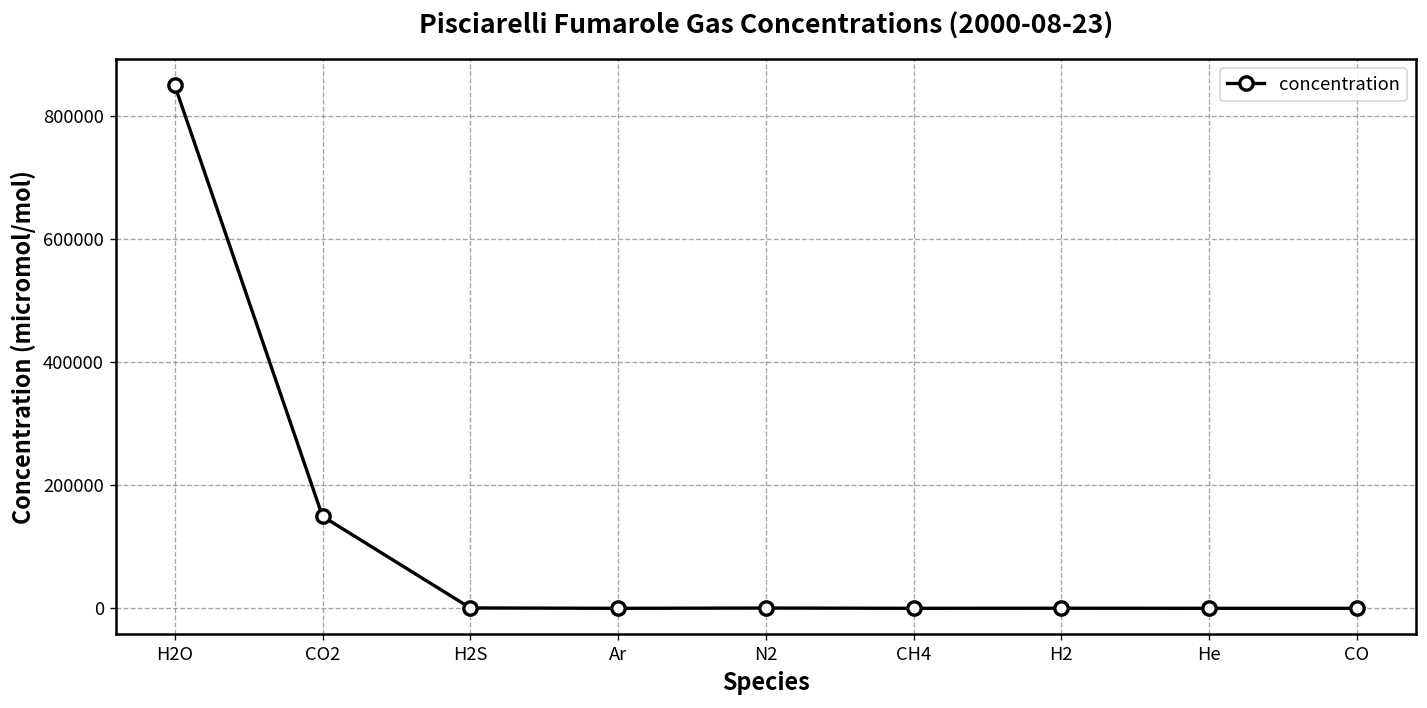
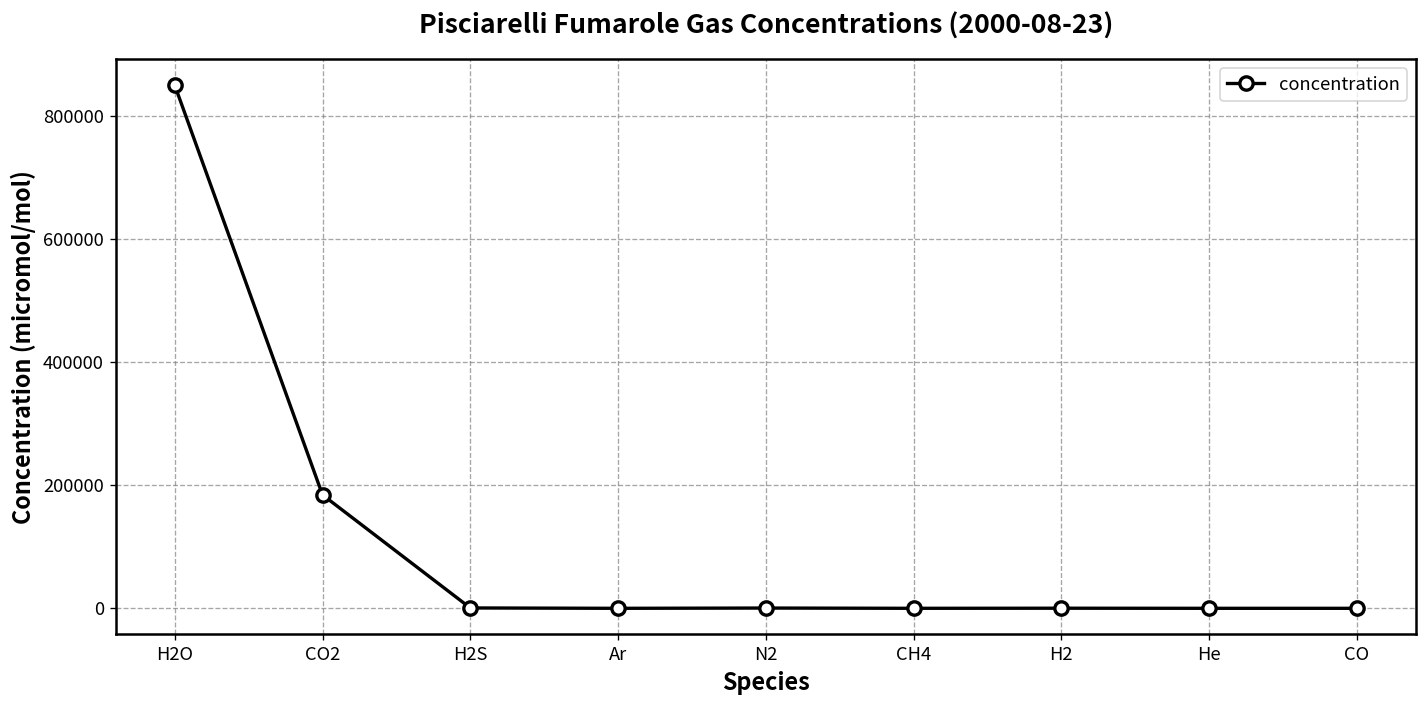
  {
    "H2O": 850000,
-   "CO2": 150000,
+   "CO2": 180000,
    "H2S": 0,
    "Ar": 0,
    "N2": 0,
    "CH4": 0,
    "H2": 0,
    "He": 0,
    "CO": 0
  }
